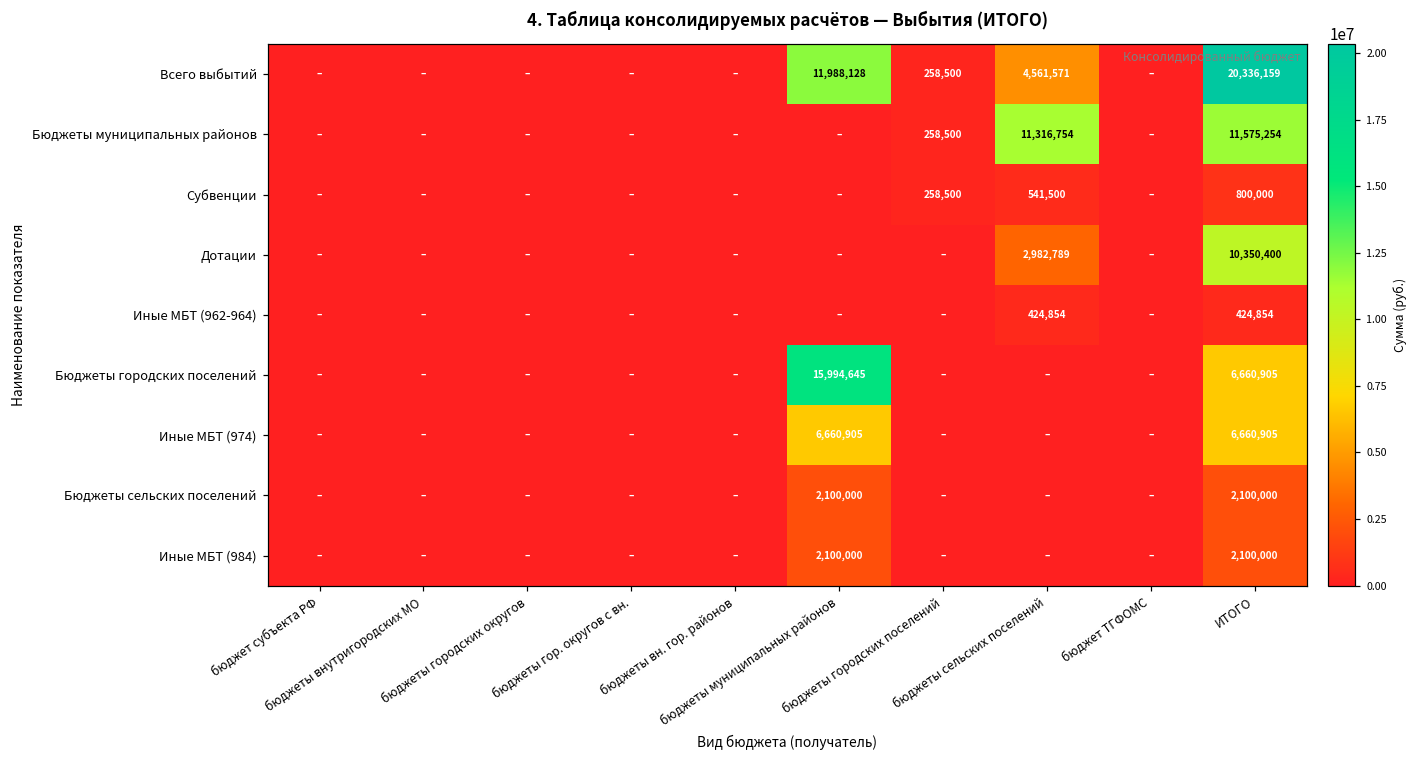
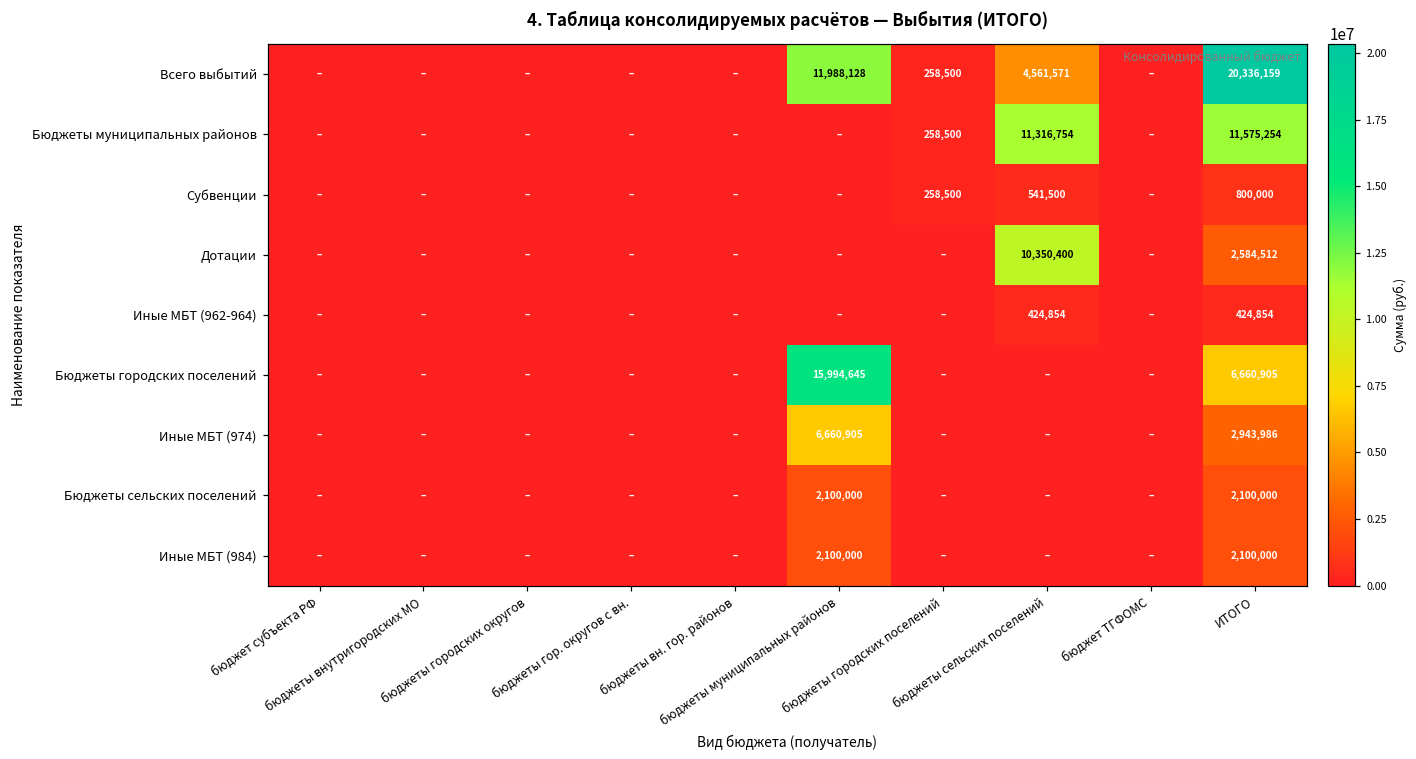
  {
    "Всего выбытий": {
      "бюджеты муниципальных районов": "11,988,128",
      "бюджеты городских поселений": "258,500",
      "бюджеты сельских поселений": "4,561,571"
    },
    "Бюджеты муниципальных районов": {
      "бюджеты городских поселений": "258,500",
      "бюджеты сельских поселений": "11,316,754",
      "ИТОГО": "11,575,254"
    },
    "Субвенции": {
      "бюджеты городских поселений": "258,500",
      "бюджеты сельских поселений": "541,500",
      "ИТОГО": "800,000"
    },
    "Дотации": {
-     "бюджеты сельских поселений": "2,982,789",
-     "ИТОГО": "10,350,400"
+     "бюджеты сельских поселений": "10,350,400",
+     "ИТОГО": "2,584,512"
    },
    "Иные МБТ (962-964)": {
      "бюджеты сельских поселений": "424,854",
      "ИТОГО": "424,854"
    },
    "Бюджеты городских поселений": {
      "бюджеты муниципальных районов": "15,994,645",
      "ИТОГО": "6,660,905"
    },
    "Иные МБТ (974)": {
      "бюджеты муниципальных районов": "6,660,905",
-     "ИТОГО": "6,660,905"
+     "ИТОГО": "2,943,986"
    },
    "Бюджеты сельских поселений": {
      "бюджеты муниципальных районов": "2,100,000",
      "ИТОГО": "2,100,000"
    },
    "Иные МБТ (984)": {
      "бюджеты муниципальных районов": "2,100,000",
      "ИТОГО": "2,100,000"
    }
  }
